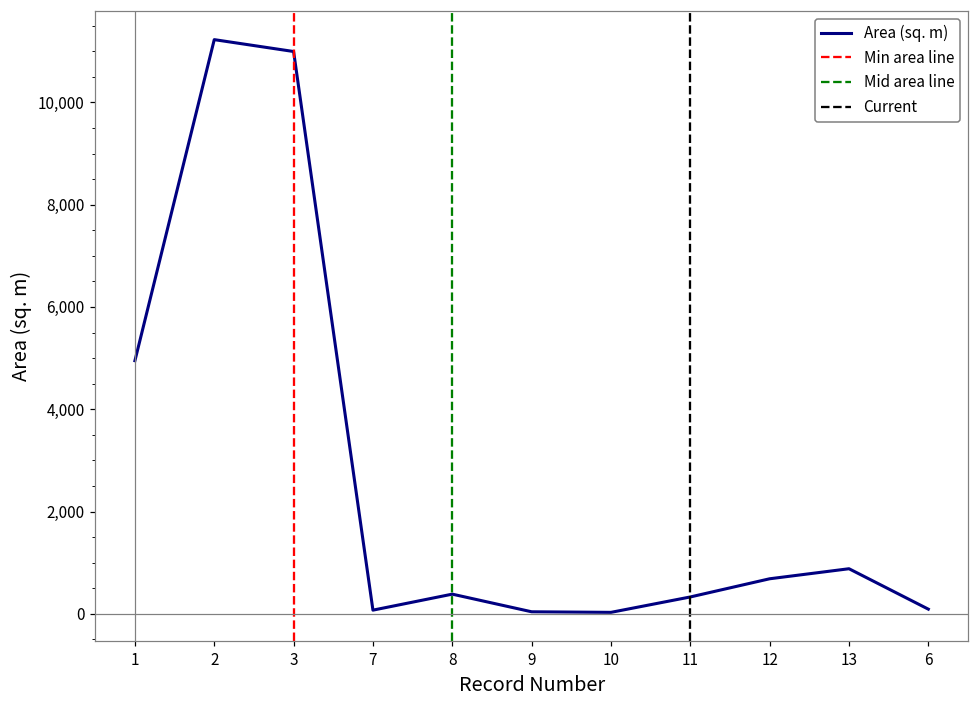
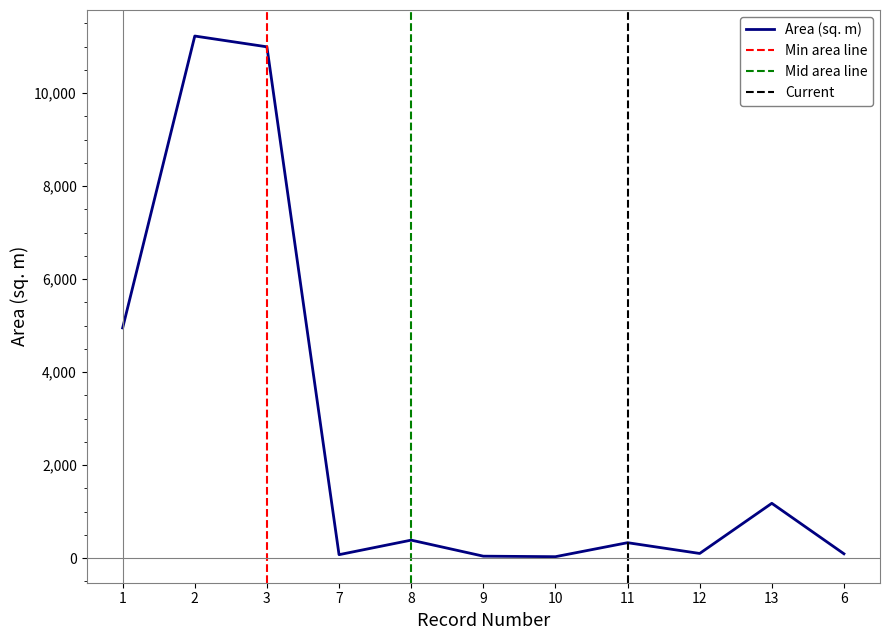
  {
    "1": "4,900",
    "2": "11,200",
    "3": "11,000",
    "7": "100",
    "8": "400",
    "9": "0",
    "10": "0",
    "11": "300",
-   "12": "700",
-   "13": "900",
+   "12": "100",
+   "13": "1,200",
    "6": "100"
  }
